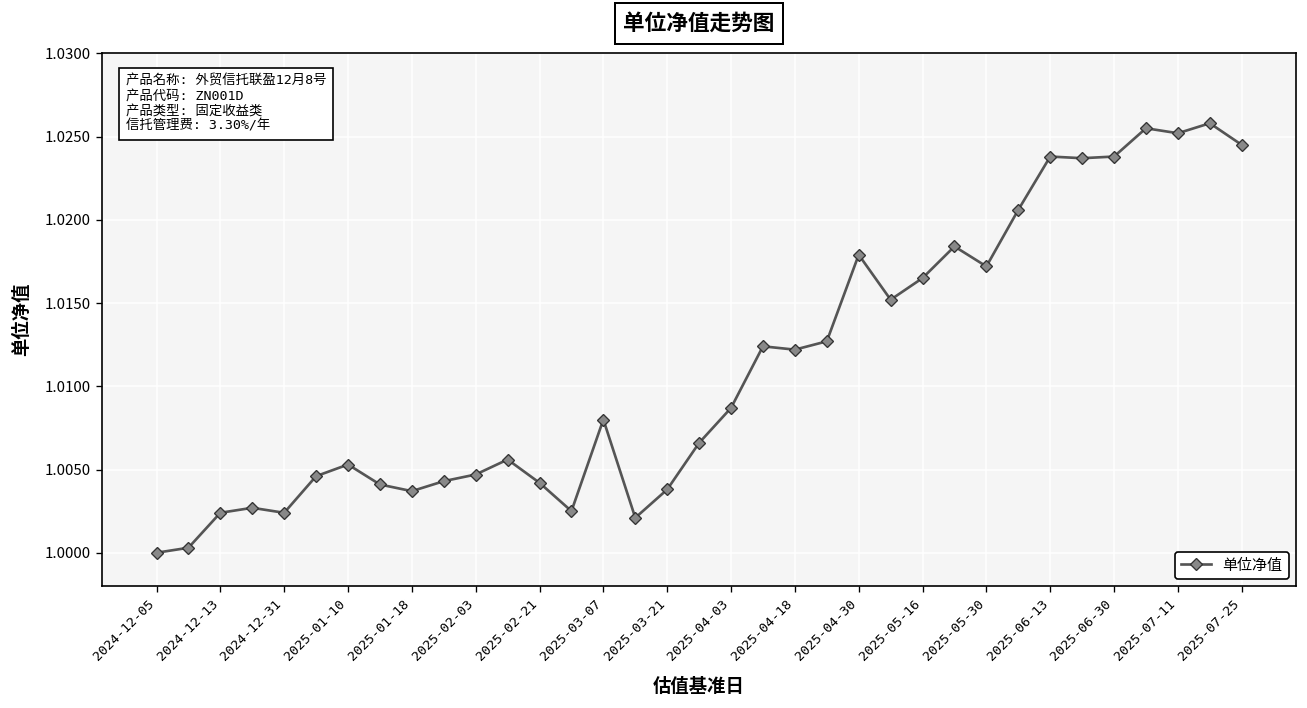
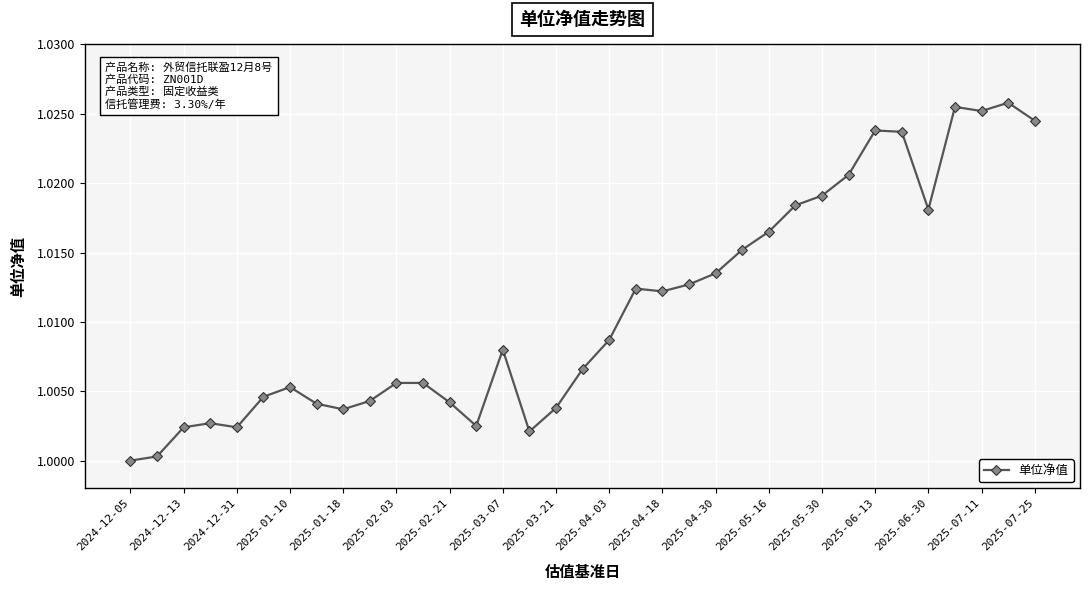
  {
    "2024-12-05": 1.0000,
    "2024-12-13": 1.0024,
    "2024-12-31": 1.0024,
    "2025-01-10": 1.0053,
    "2025-01-18": 1.0037,
-   "2025-02-03": 1.0047,
+   "2025-02-03": 1.0056,
    "2025-02-21": 1.0042,
    "2025-03-07": 1.0080,
    "2025-03-21": 1.0038,
    "2025-04-03": 1.0087,
    "2025-04-18": 1.0122,
-   "2025-04-30": 1.0179,
+   "2025-04-30": 1.0135,
    "2025-05-16": 1.0165,
-   "2025-05-30": 1.0172,
+   "2025-05-30": 1.0191,
    "2025-06-13": 1.0238,
-   "2025-06-30": 1.0238,
+   "2025-06-30": 1.0181,
    "2025-07-11": 1.0252,
    "2025-07-25": 1.0245
  }
